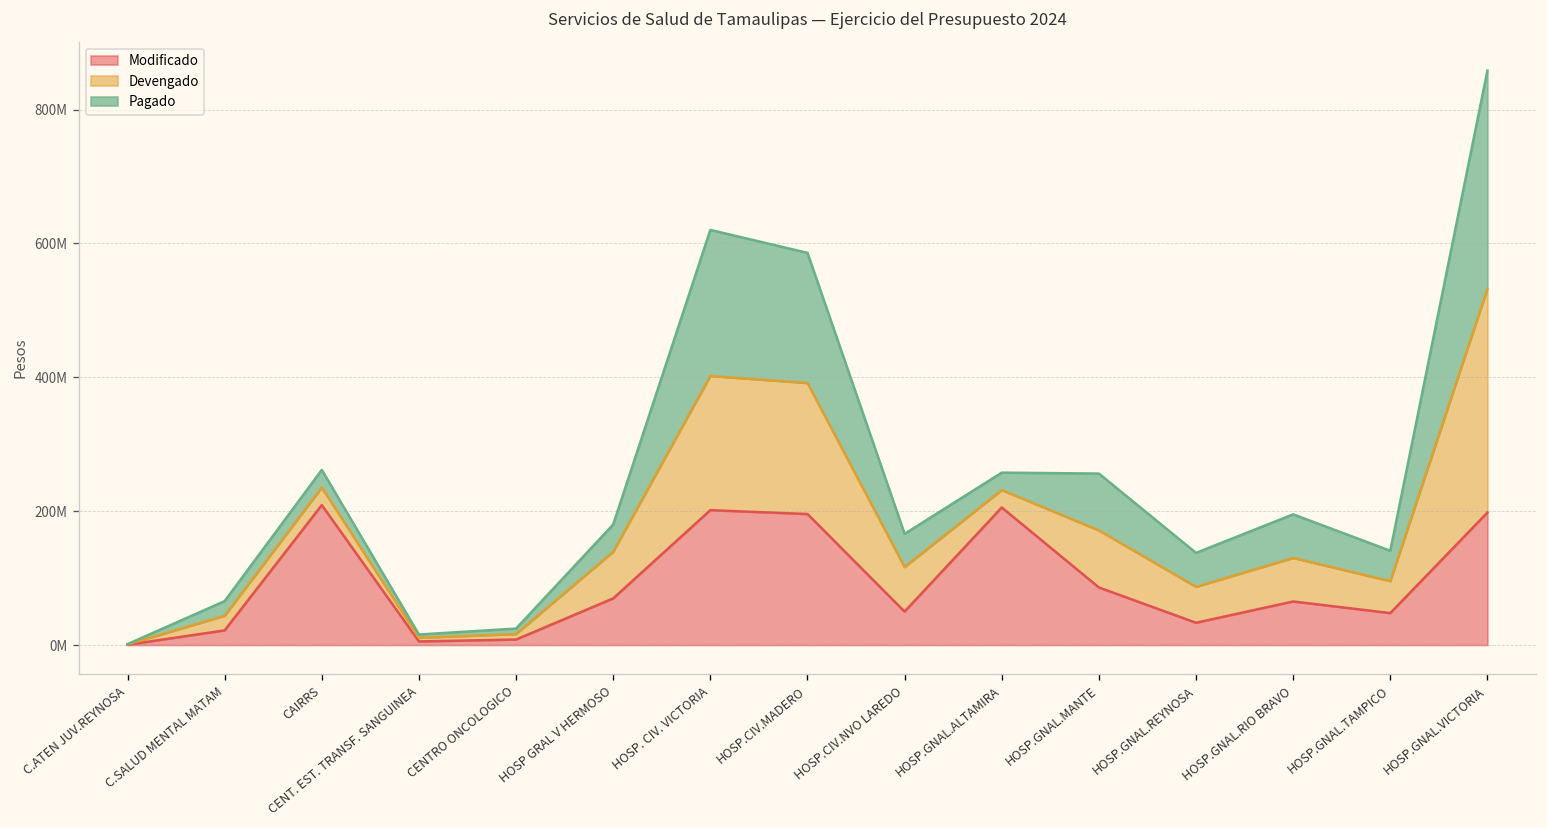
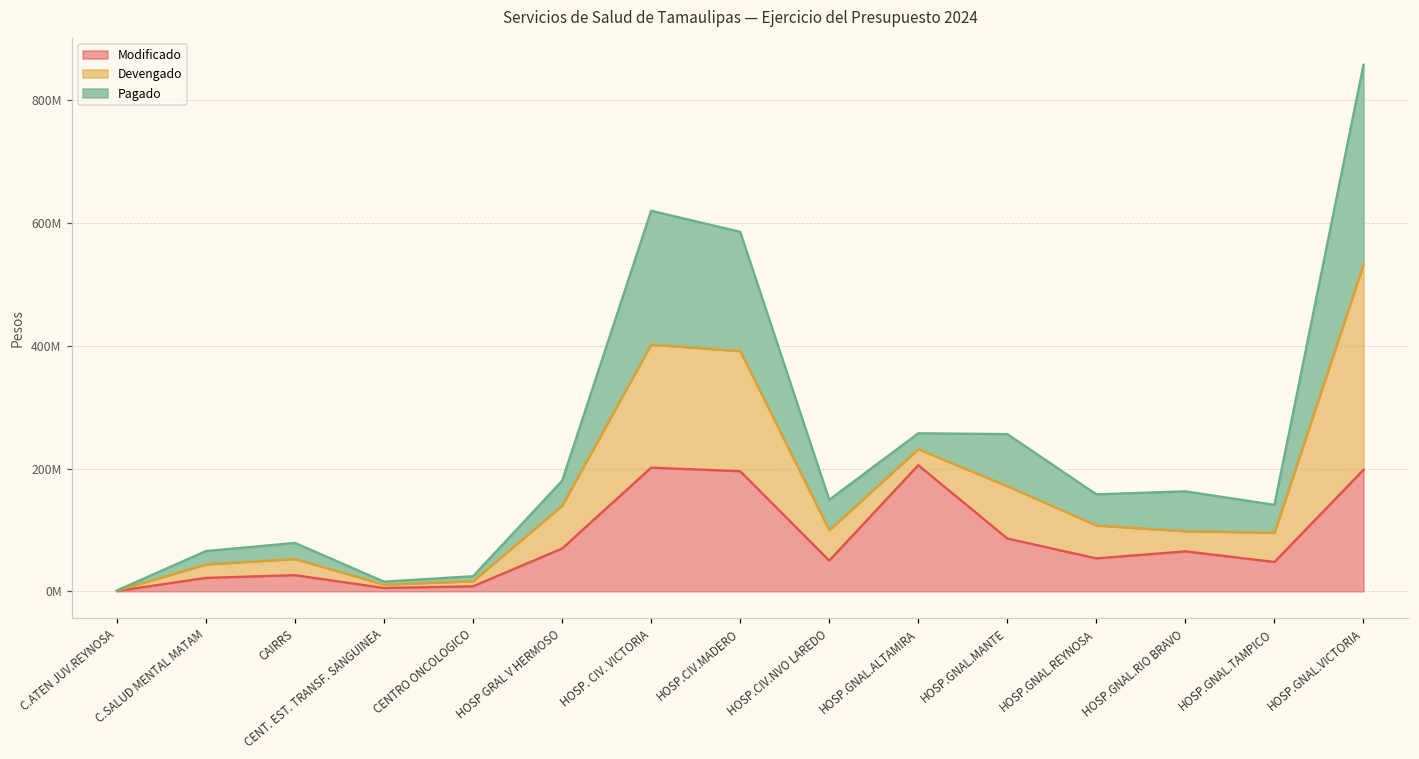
  {
    "Modificado": {
      "C.SALUD MENTAL MATAM": 20000000,
-     "CAIRRS": 210000000,
+     "CAIRRS": 30000000,
      "CENT. EST. TRANSF. SANGUINEA": 10000000,
      "CENTRO ONCOLOGICO": 10000000,
      "HOSP GRAL V HERMOSO": 70000000,
      "HOSP. CIV. VICTORIA": 200000000,
      "HOSP.CIV.MADERO": 200000000,
      "HOSP.CIV.NVO LAREDO": 50000000,
      "HOSP.GNAL.ALTAMIRA": 210000000,
      "HOSP.GNAL.MANTE": 90000000,
-     "HOSP.GNAL.REYNOSA": 30000000,
+     "HOSP.GNAL.REYNOSA": 50000000,
      "HOSP.GNAL.RIO BRAVO": 70000000,
      "HOSP.GNAL.TAMPICO": 50000000,
      "HOSP.GNAL.VICTORIA": 200000000
    },
    "Devengado": {
      "C.SALUD MENTAL MATAM": 20000000,
      "CAIRRS": 30000000,
      "CENT. EST. TRANSF. SANGUINEA": 10000000,
      "CENTRO ONCOLOGICO": 10000000,
      "HOSP GRAL V HERMOSO": 70000000,
      "HOSP. CIV. VICTORIA": 200000000,
      "HOSP.CIV.MADERO": 200000000,
-     "HOSP.CIV.NVO LAREDO": 70000000,
+     "HOSP.CIV.NVO LAREDO": 50000000,
      "HOSP.GNAL.ALTAMIRA": 30000000,
      "HOSP.GNAL.MANTE": 90000000,
      "HOSP.GNAL.REYNOSA": 50000000,
-     "HOSP.GNAL.RIO BRAVO": 70000000,
+     "HOSP.GNAL.RIO BRAVO": 30000000,
      "HOSP.GNAL.TAMPICO": 50000000,
      "HOSP.GNAL.VICTORIA": 330000000
    },
    "Pagado": {
      "C.SALUD MENTAL MATAM": 20000000,
      "CAIRRS": 30000000,
      "CENT. EST. TRANSF. SANGUINEA": 0,
      "CENTRO ONCOLOGICO": 10000000,
      "HOSP GRAL V HERMOSO": 40000000,
      "HOSP. CIV. VICTORIA": 220000000,
      "HOSP.CIV.MADERO": 190000000,
      "HOSP.CIV.NVO LAREDO": 50000000,
      "HOSP.GNAL.ALTAMIRA": 30000000,
      "HOSP.GNAL.MANTE": 80000000,
      "HOSP.GNAL.REYNOSA": 50000000,
      "HOSP.GNAL.RIO BRAVO": 70000000,
      "HOSP.GNAL.TAMPICO": 50000000,
      "HOSP.GNAL.VICTORIA": 330000000
    }
  }
